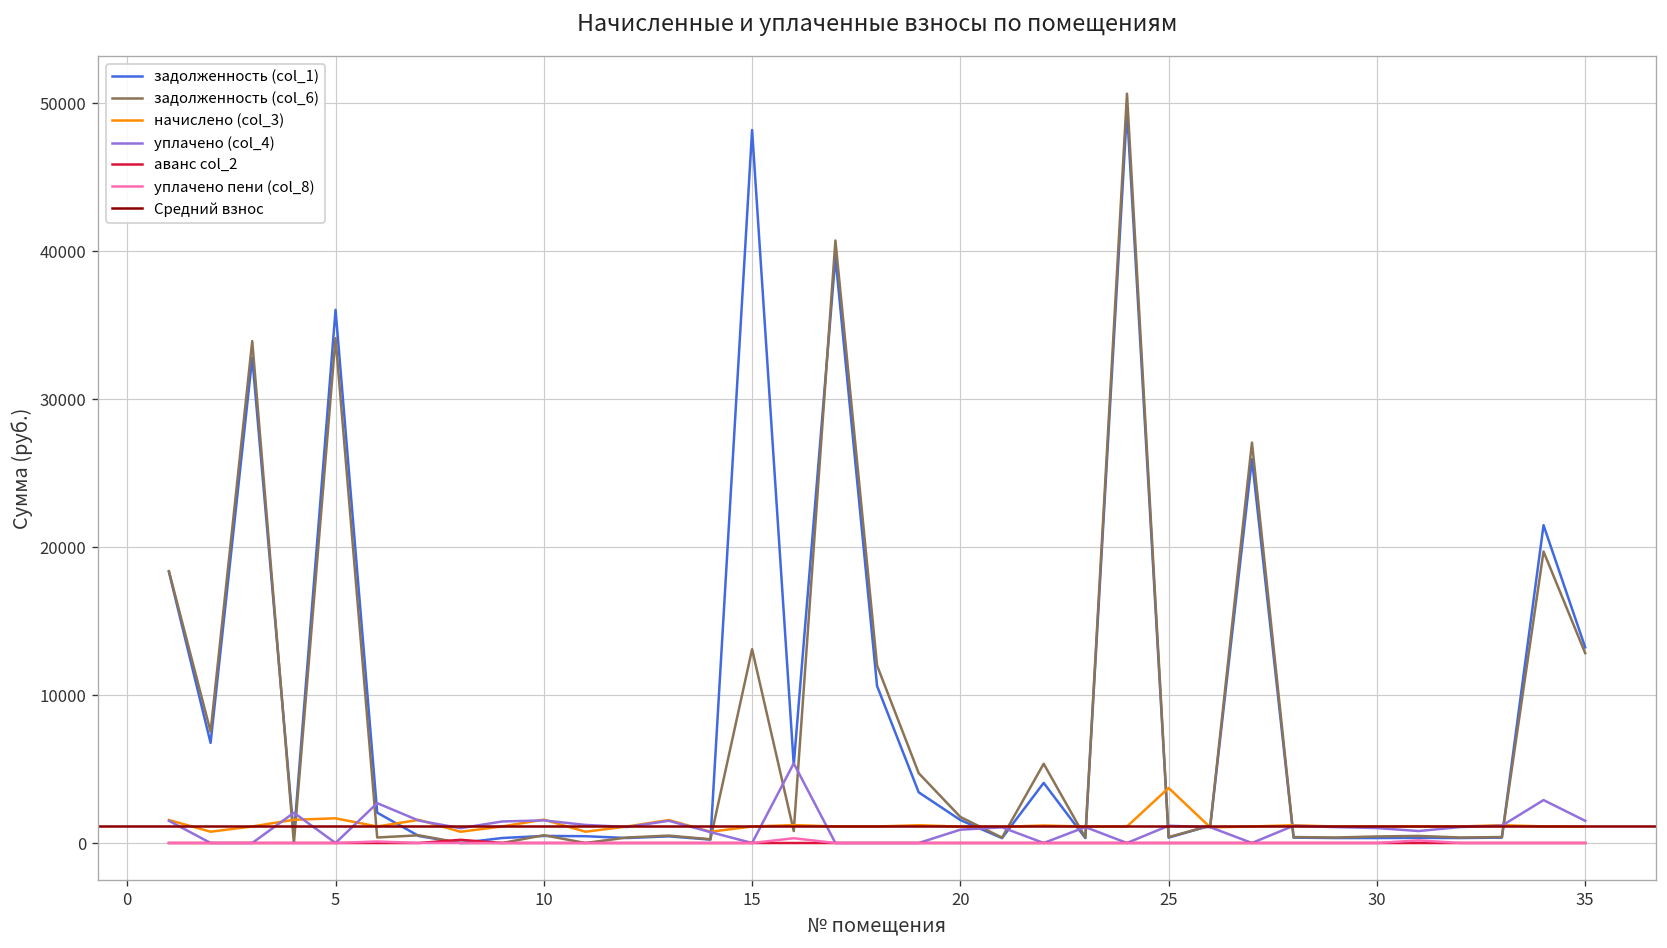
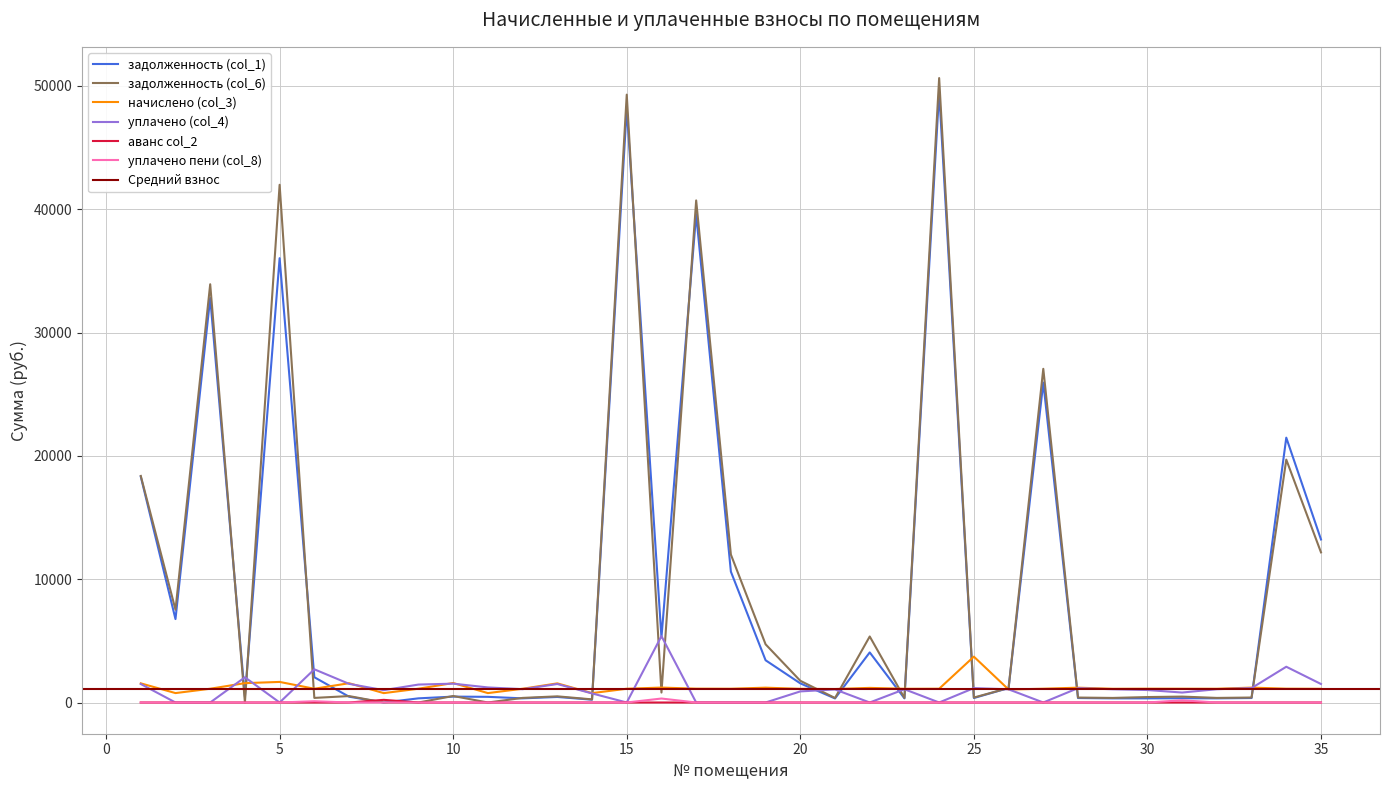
  {
    "задолженность (col_1)": {
      "5": 36000,
      "15": 48200,
      "20": 1600,
      "35": 13200
    },
    "задолженность (col_6)": {
-     "5": 34100,
-     "15": 13100,
+     "5": 42000,
+     "15": 49300,
      "20": 1800,
-     "35": 12800
+     "35": 12200
    },
    "начислено (col_3)": {
      "5": 1700,
      "15": 1100,
      "20": 1100,
      "25": 3700,
      "35": 1100
    },
    "уплачено (col_4)": {
      "20": 900,
      "25": 1200,
      "35": 1500
    }
  }
